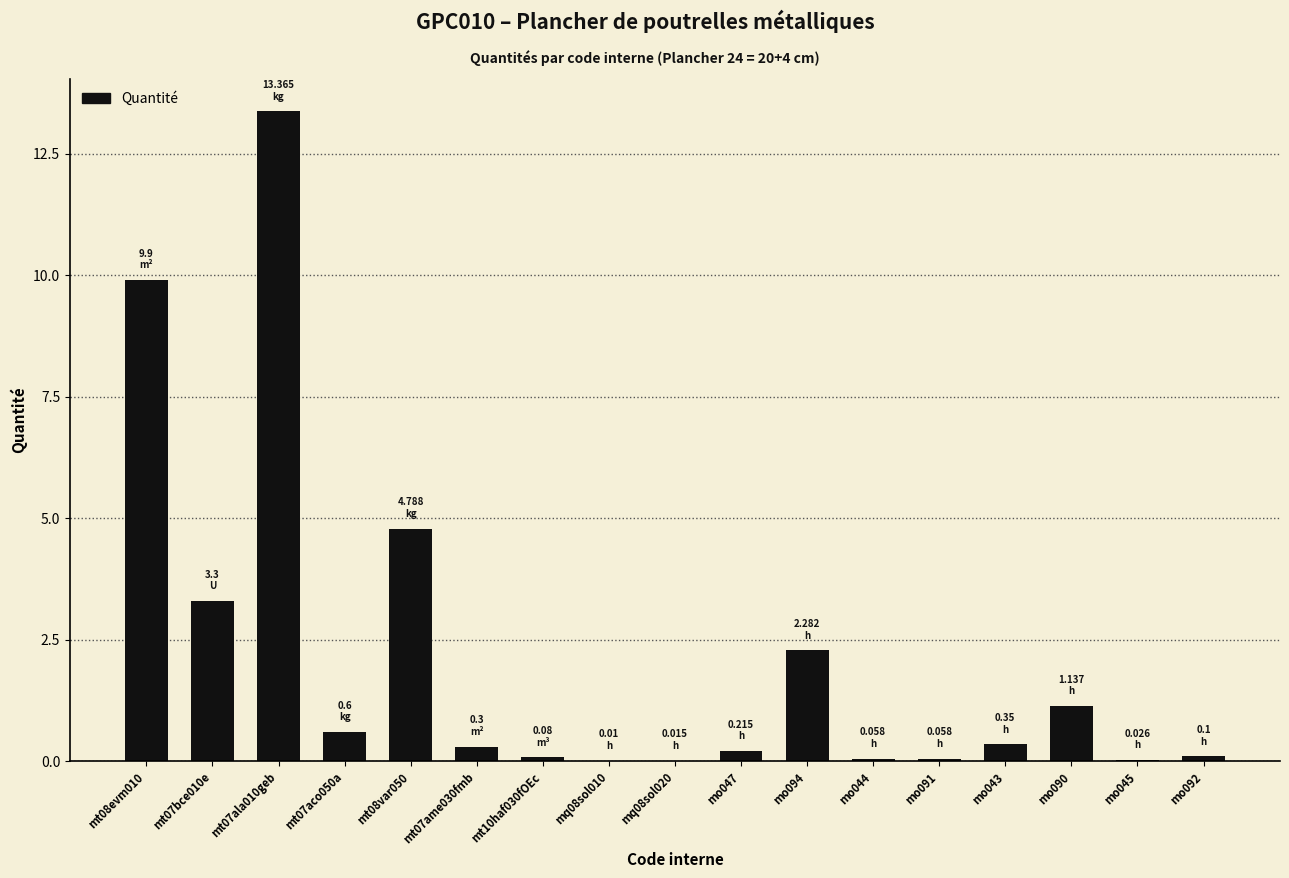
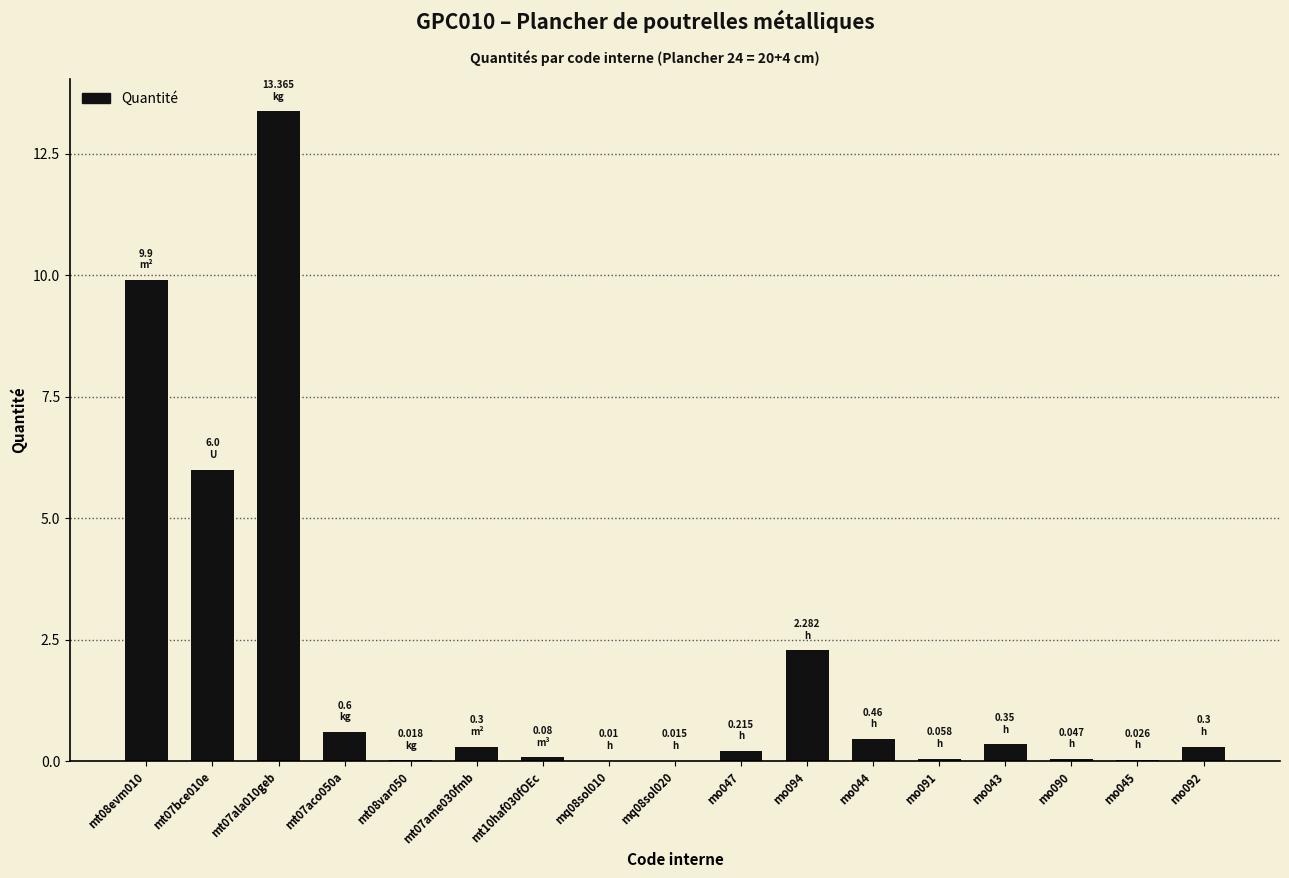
  {
    "mt08evm010": 9.9,
-   "mt07bce010e": 3.3,
+   "mt07bce010e": 6.0,
    "mt07ala010geb": 13.365,
    "mt07aco050a": 0.6,
-   "mt08var050": 4.788,
+   "mt08var050": 0.018,
    "mt07ame030fmb": 0.3,
    "mt10haf030fOEc": 0.08,
    "mq08sol010": 0.01,
    "mq08sol020": 0.015,
    "mo047": 0.215,
    "mo094": 2.282,
-   "mo044": 0.058,
+   "mo044": 0.46,
    "mo091": 0.058,
    "mo043": 0.35,
-   "mo090": 1.137,
+   "mo090": 0.047,
    "mo045": 0.026,
-   "mo092": 0.1
+   "mo092": 0.3
  }
